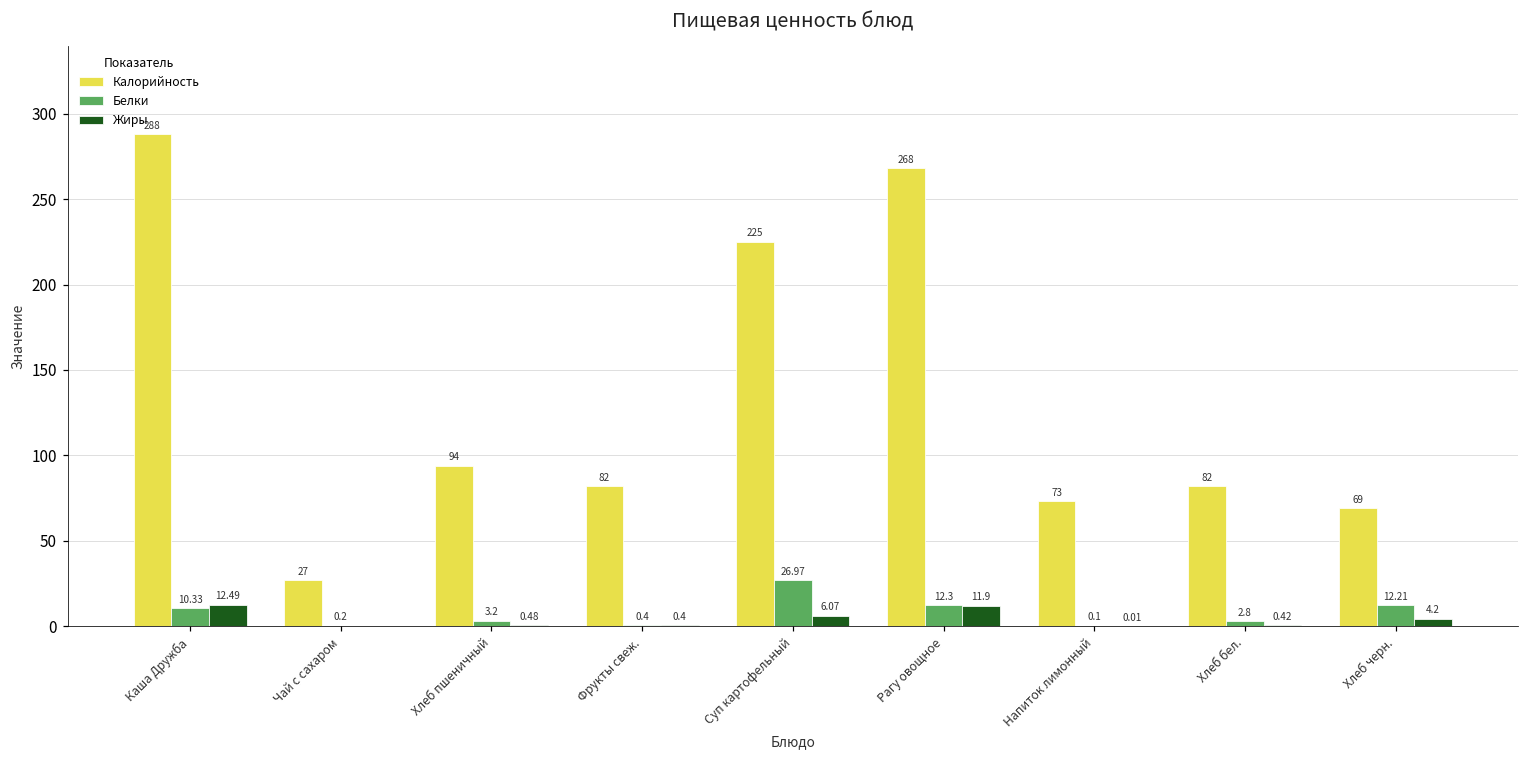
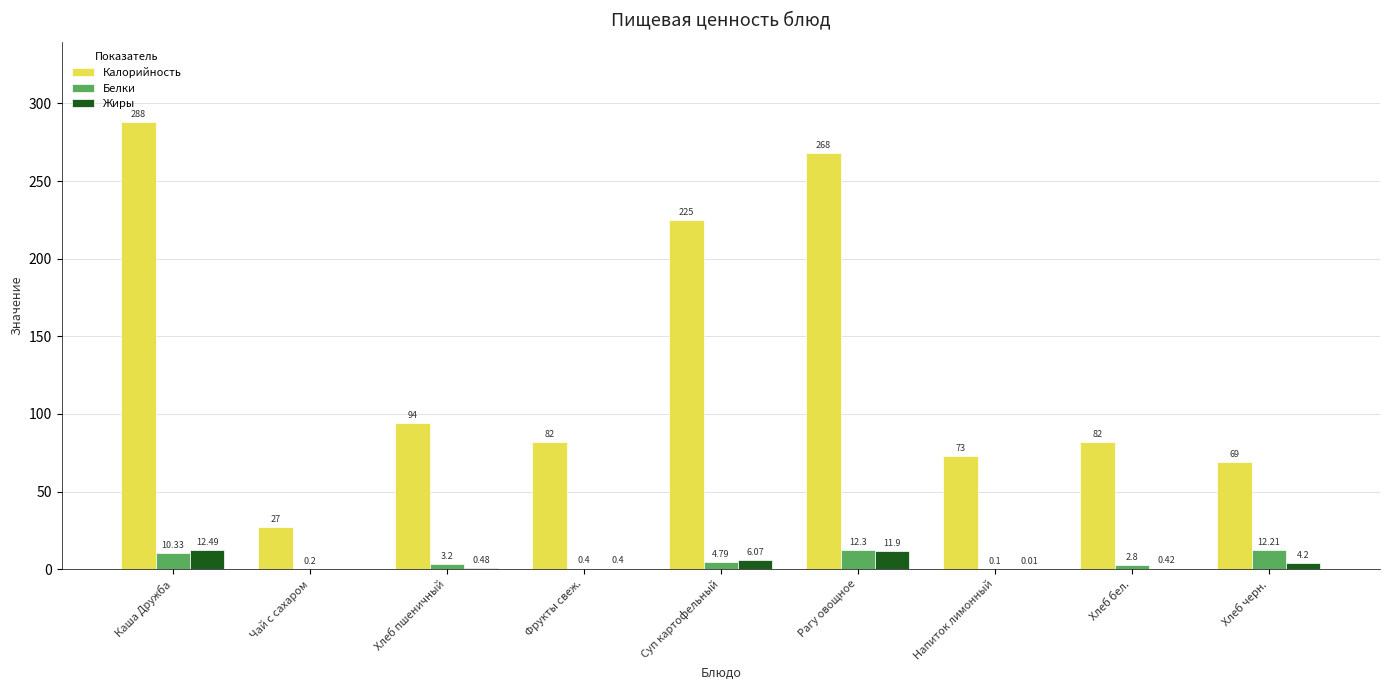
  {
    "Калорийность": {
      "Каша Дружба": 288,
      "Чай с сахаром": 27,
      "Хлеб пшеничный": 94,
      "Фрукты свеж.": 82,
      "Суп картофельный": 225,
      "Рагу овощное": 268,
      "Напиток лимонный": 73,
      "Хлеб бел.": 82,
      "Хлеб черн.": 69
    },
    "Белки": {
      "Каша Дружба": 10.33,
      "Чай с сахаром": 0.2,
      "Хлеб пшеничный": 3.2,
      "Фрукты свеж.": 0.4,
-     "Суп картофельный": 26.97,
+     "Суп картофельный": 4.79,
      "Рагу овощное": 12.3,
      "Напиток лимонный": 0.1,
      "Хлеб бел.": 2.8,
      "Хлеб черн.": 12.21
    },
    "Жиры": {
      "Каша Дружба": 12.49,
      "Хлеб пшеничный": 0.48,
      "Фрукты свеж.": 0.4,
      "Суп картофельный": 6.07,
      "Рагу овощное": 11.9,
      "Напиток лимонный": 0.01,
      "Хлеб бел.": 0.42,
      "Хлеб черн.": 4.2
    }
  }
